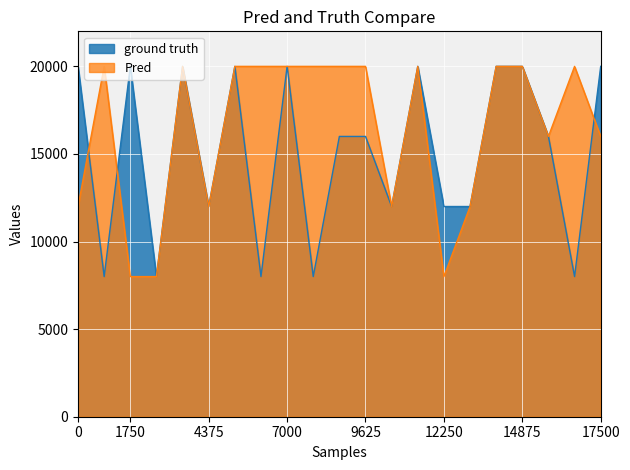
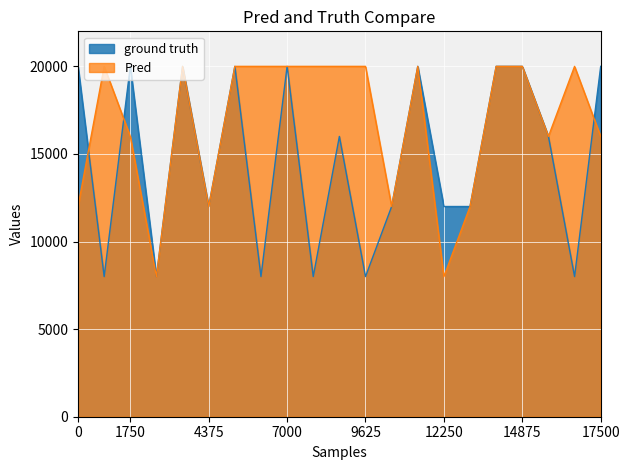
  {
    "ground truth": {
      "0": 20000,
-     "9625": 16000,
+     "9625": 8000,
      "12250": 12000,
      "17500": 20000
    },
    "Pred": {
      "0": 12000,
-     "1750": 8000,
+     "1750": 16000,
      "9625": 20000,
      "12250": 8000,
      "17500": 16000
    }
  }
